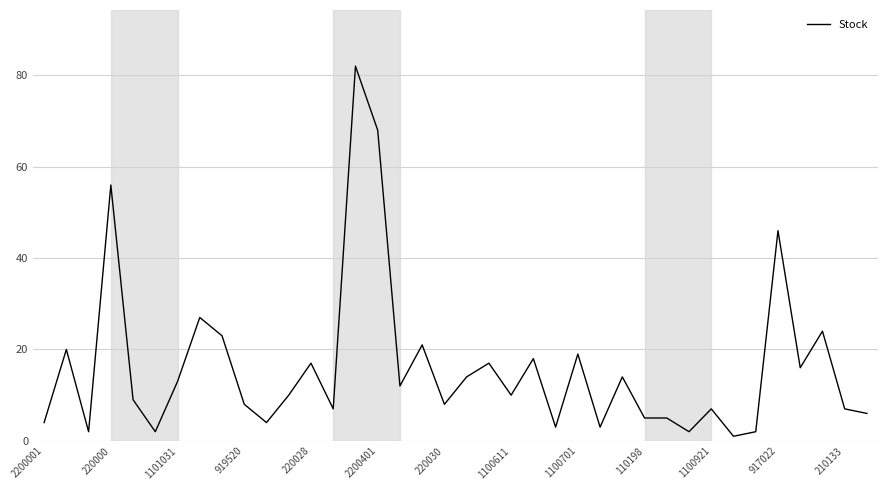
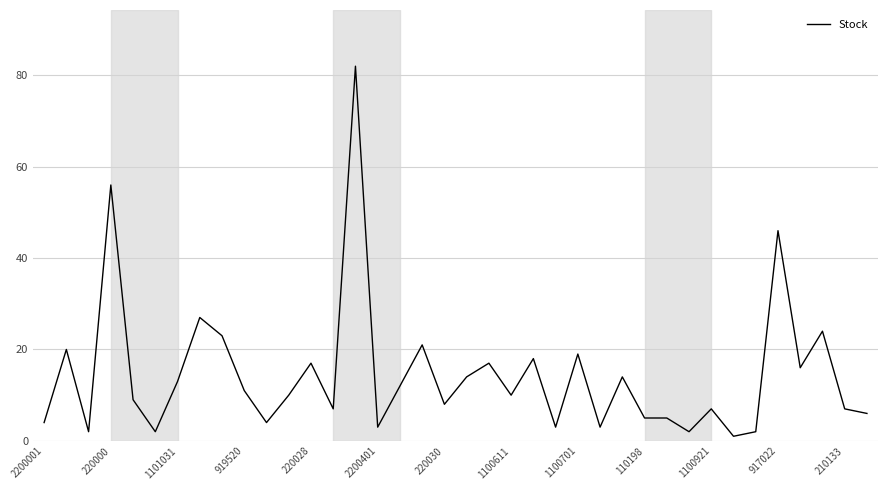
  {
    "2200001": 4,
    "220000": 56,
    "1101031": 13,
-   "919520": 8,
+   "919520": 11,
    "220028": 17,
-   "2200401": 68,
+   "2200401": 3,
    "220030": 8,
    "1100611": 10,
    "1100701": 19,
    "110198": 5,
    "1100921": 7,
    "917022": 46,
    "210133": 7
  }
